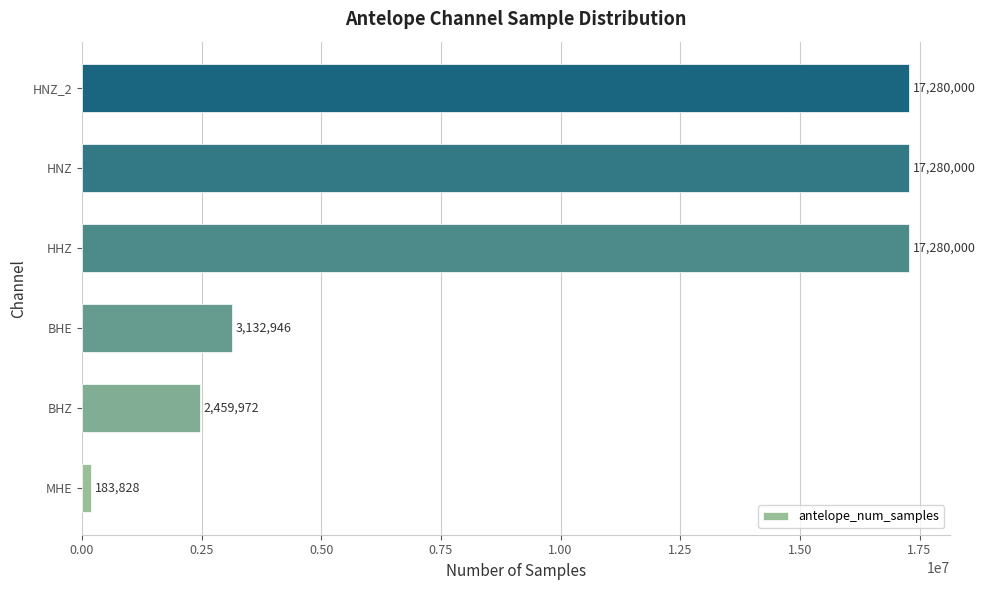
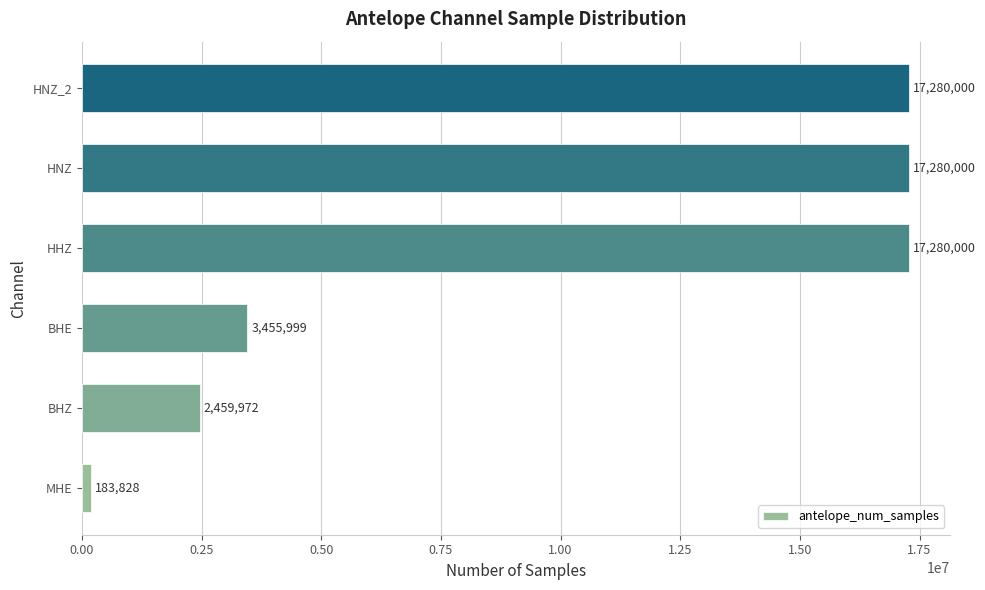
  {
    "HNZ_2": "17,280,000",
    "HNZ": "17,280,000",
    "HHZ": "17,280,000",
-   "BHE": "3,132,946",
+   "BHE": "3,455,999",
    "BHZ": "2,459,972",
    "MHE": "183,828"
  }
